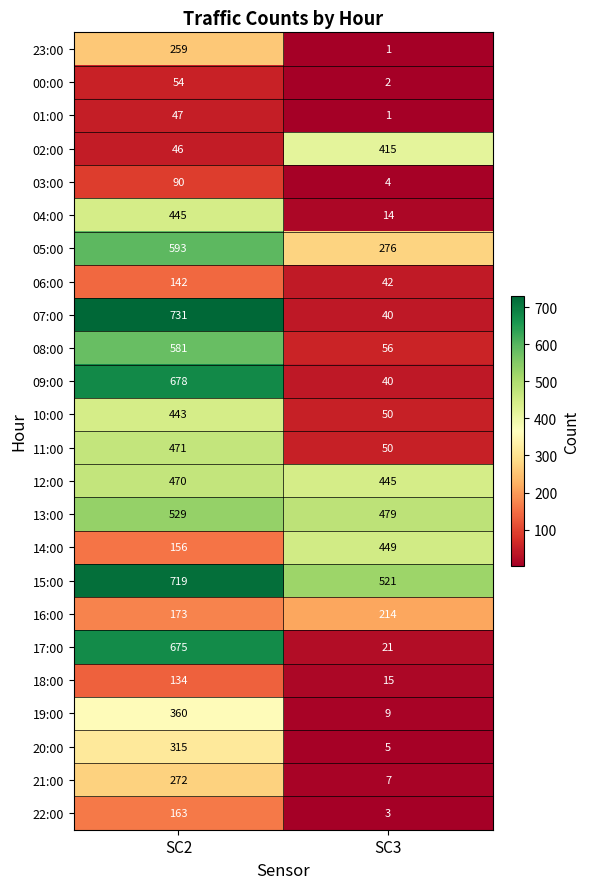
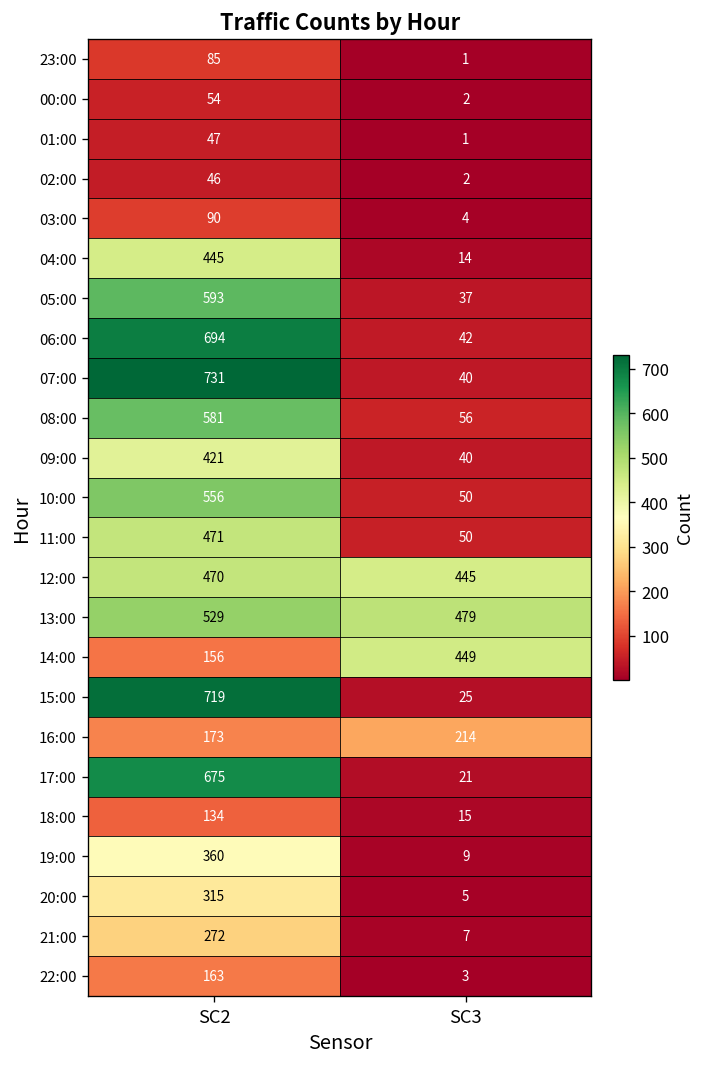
  {
    "23:00": {
-     "SC2": 259,
+     "SC2": 85,
      "SC3": 1
    },
    "00:00": {
      "SC2": 54,
      "SC3": 2
    },
    "01:00": {
      "SC2": 47,
      "SC3": 1
    },
    "02:00": {
      "SC2": 46,
-     "SC3": 415
+     "SC3": 2
    },
    "03:00": {
      "SC2": 90,
      "SC3": 4
    },
    "04:00": {
      "SC2": 445,
      "SC3": 14
    },
    "05:00": {
      "SC2": 593,
-     "SC3": 276
+     "SC3": 37
    },
    "06:00": {
-     "SC2": 142,
+     "SC2": 694,
      "SC3": 42
    },
    "07:00": {
      "SC2": 731,
      "SC3": 40
    },
    "08:00": {
      "SC2": 581,
      "SC3": 56
    },
    "09:00": {
-     "SC2": 678,
+     "SC2": 421,
      "SC3": 40
    },
    "10:00": {
-     "SC2": 443,
+     "SC2": 556,
      "SC3": 50
    },
    "11:00": {
      "SC2": 471,
      "SC3": 50
    },
    "12:00": {
      "SC2": 470,
      "SC3": 445
    },
    "13:00": {
      "SC2": 529,
      "SC3": 479
    },
    "14:00": {
      "SC2": 156,
      "SC3": 449
    },
    "15:00": {
      "SC2": 719,
-     "SC3": 521
+     "SC3": 25
    },
    "16:00": {
      "SC2": 173,
      "SC3": 214
    },
    "17:00": {
      "SC2": 675,
      "SC3": 21
    },
    "18:00": {
      "SC2": 134,
      "SC3": 15
    },
    "19:00": {
      "SC2": 360,
      "SC3": 9
    },
    "20:00": {
      "SC2": 315,
      "SC3": 5
    },
    "21:00": {
      "SC2": 272,
      "SC3": 7
    },
    "22:00": {
      "SC2": 163,
      "SC3": 3
    }
  }
